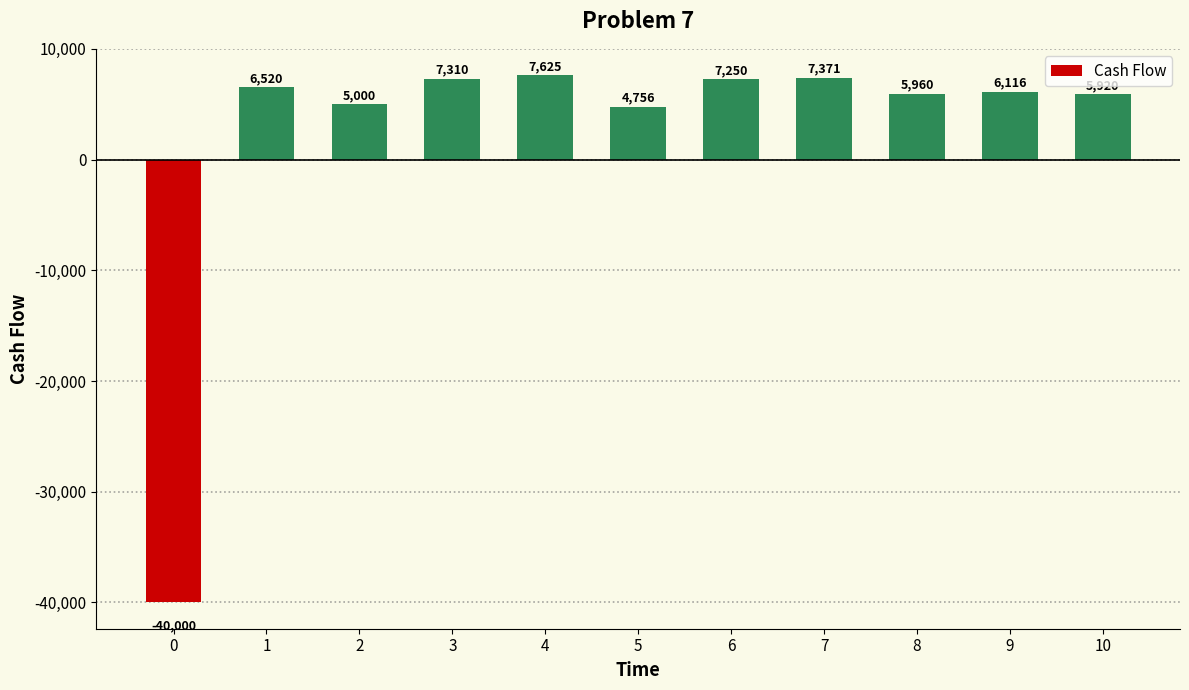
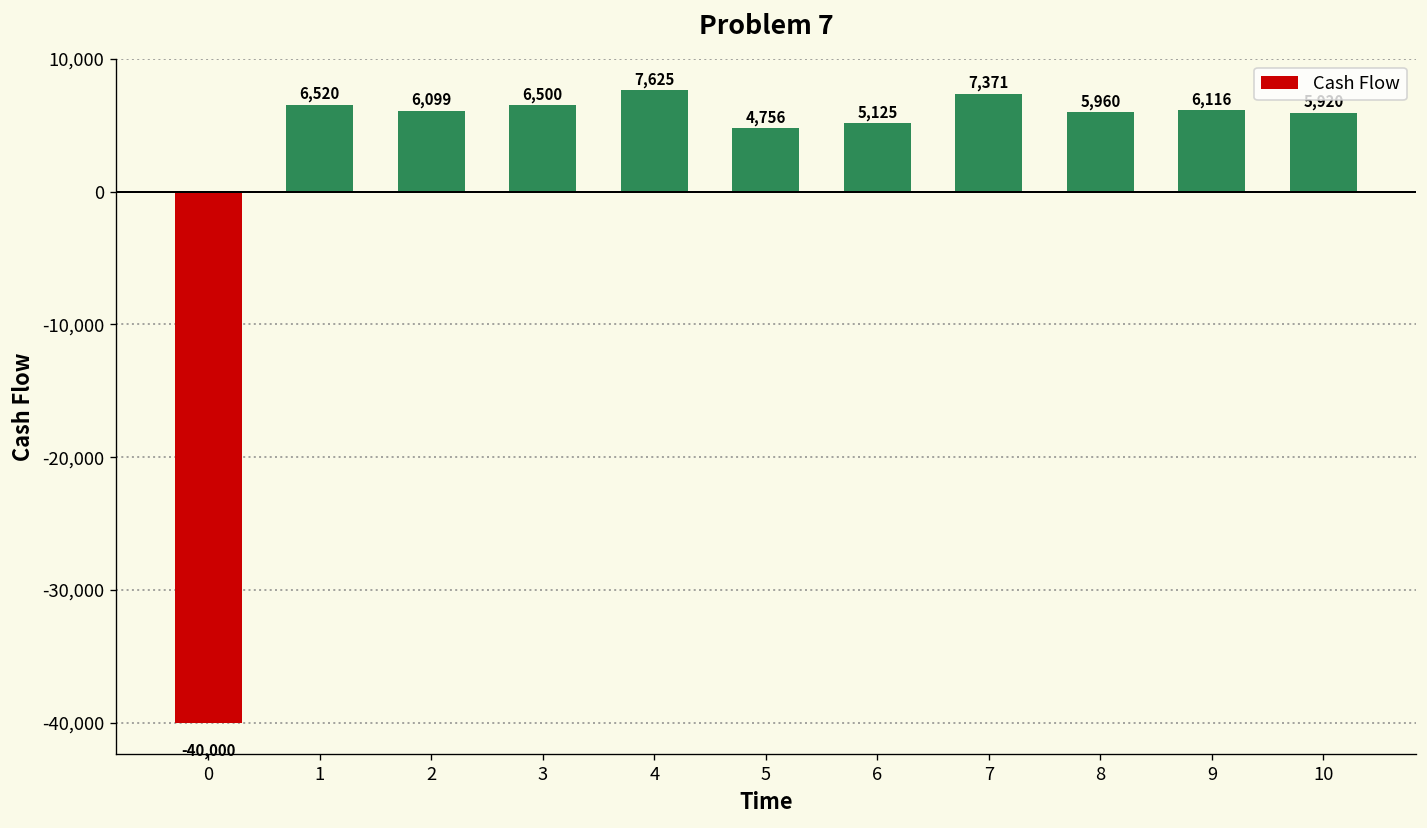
  {
    "0": "-40,000",
    "1": "6,520",
-   "2": "5,000",
-   "3": "7,310",
+   "2": "6,099",
+   "3": "6,500",
    "4": "7,625",
    "5": "4,756",
-   "6": "7,250",
+   "6": "5,125",
    "7": "7,371",
    "8": "5,960",
    "9": "6,116"
  }
